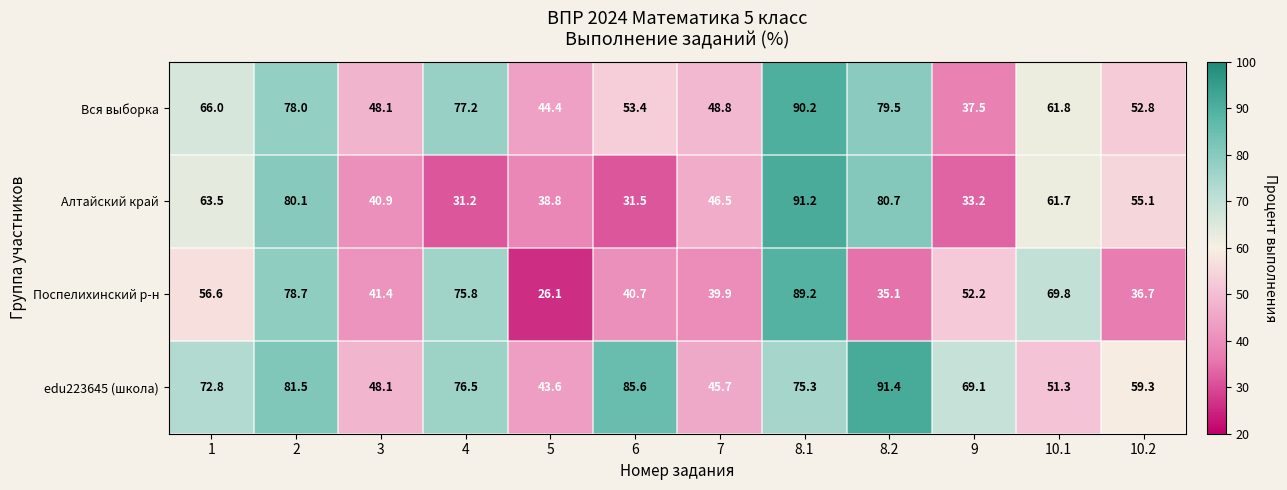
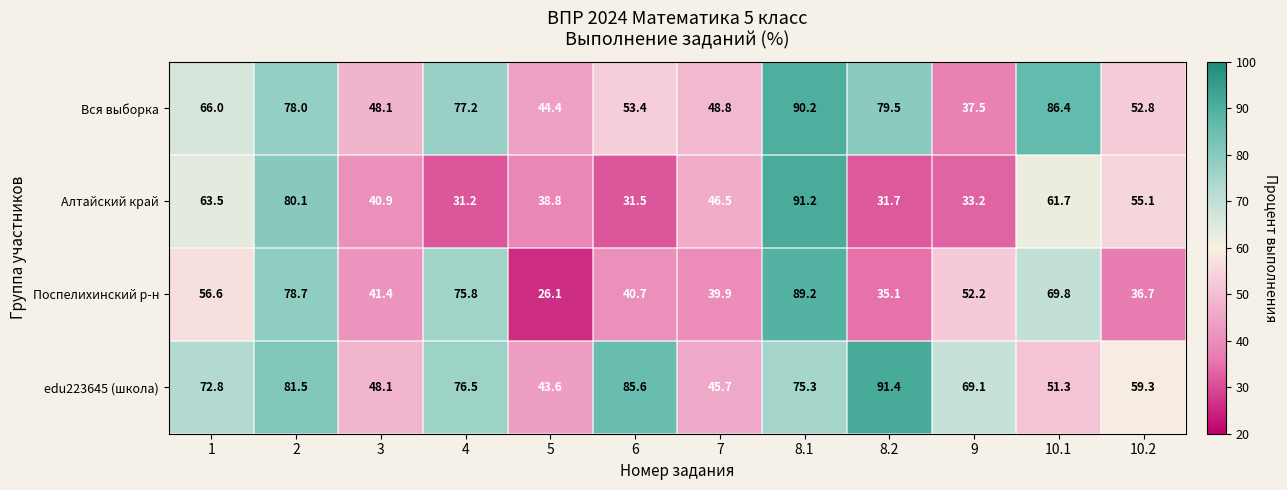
  {
    "Вся выборка": {
      "1": 66.0,
      "2": 78.0,
      "3": 48.1,
      "4": 77.2,
      "5": 44.4,
      "6": 53.4,
      "7": 48.8,
      "8.1": 90.2,
      "8.2": 79.5,
      "9": 37.5,
-     "10.1": 61.8,
+     "10.1": 86.4,
      "10.2": 52.8
    },
    "Алтайский край": {
      "1": 63.5,
      "2": 80.1,
      "3": 40.9,
      "4": 31.2,
      "5": 38.8,
      "6": 31.5,
      "7": 46.5,
      "8.1": 91.2,
-     "8.2": 80.7,
+     "8.2": 31.7,
      "9": 33.2,
      "10.1": 61.7,
      "10.2": 55.1
    },
    "Поспелихинский р-н": {
      "1": 56.6,
      "2": 78.7,
      "3": 41.4,
      "4": 75.8,
      "5": 26.1,
      "6": 40.7,
      "7": 39.9,
      "8.1": 89.2,
      "8.2": 35.1,
      "9": 52.2,
      "10.1": 69.8,
      "10.2": 36.7
    },
    "edu223645 (школа)": {
      "1": 72.8,
      "2": 81.5,
      "3": 48.1,
      "4": 76.5,
      "5": 43.6,
      "6": 85.6,
      "7": 45.7,
      "8.1": 75.3,
      "8.2": 91.4,
      "9": 69.1,
      "10.1": 51.3,
      "10.2": 59.3
    }
  }
